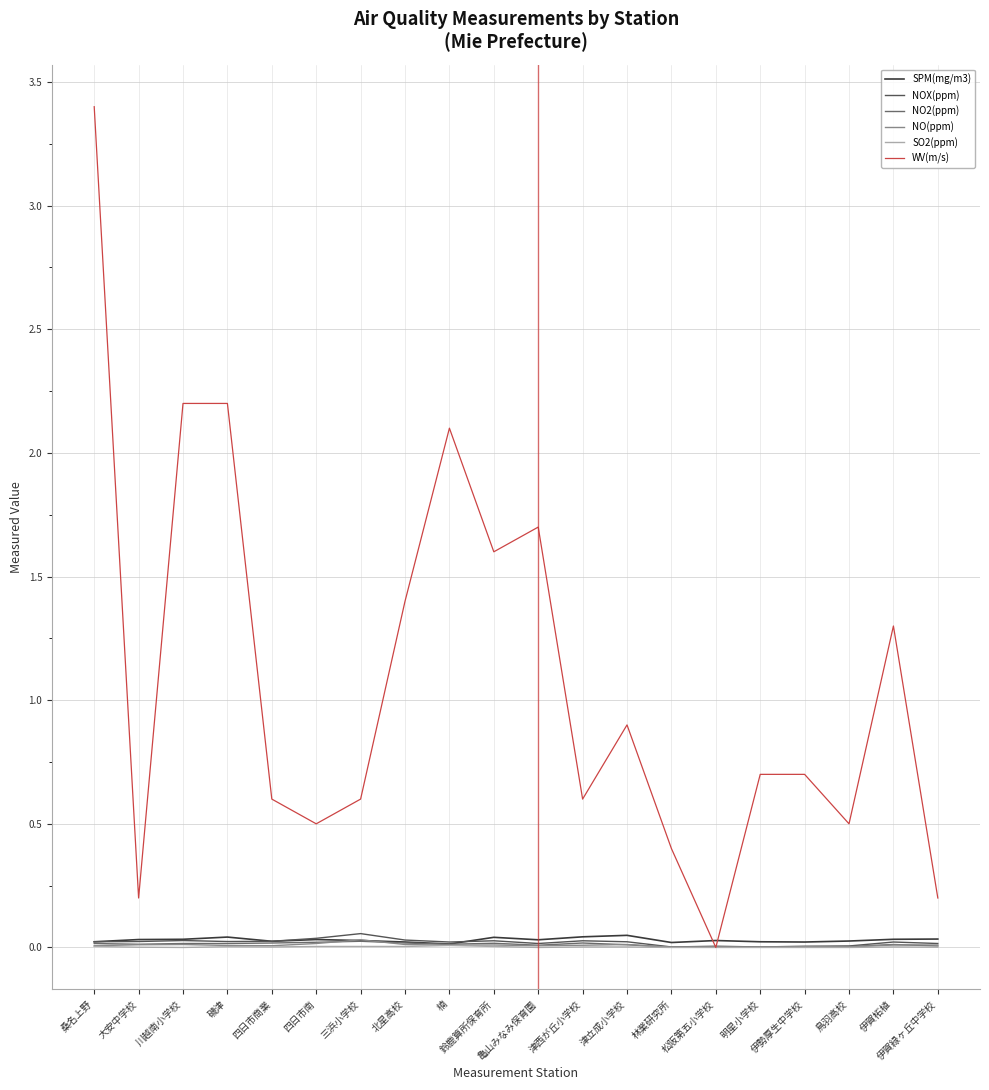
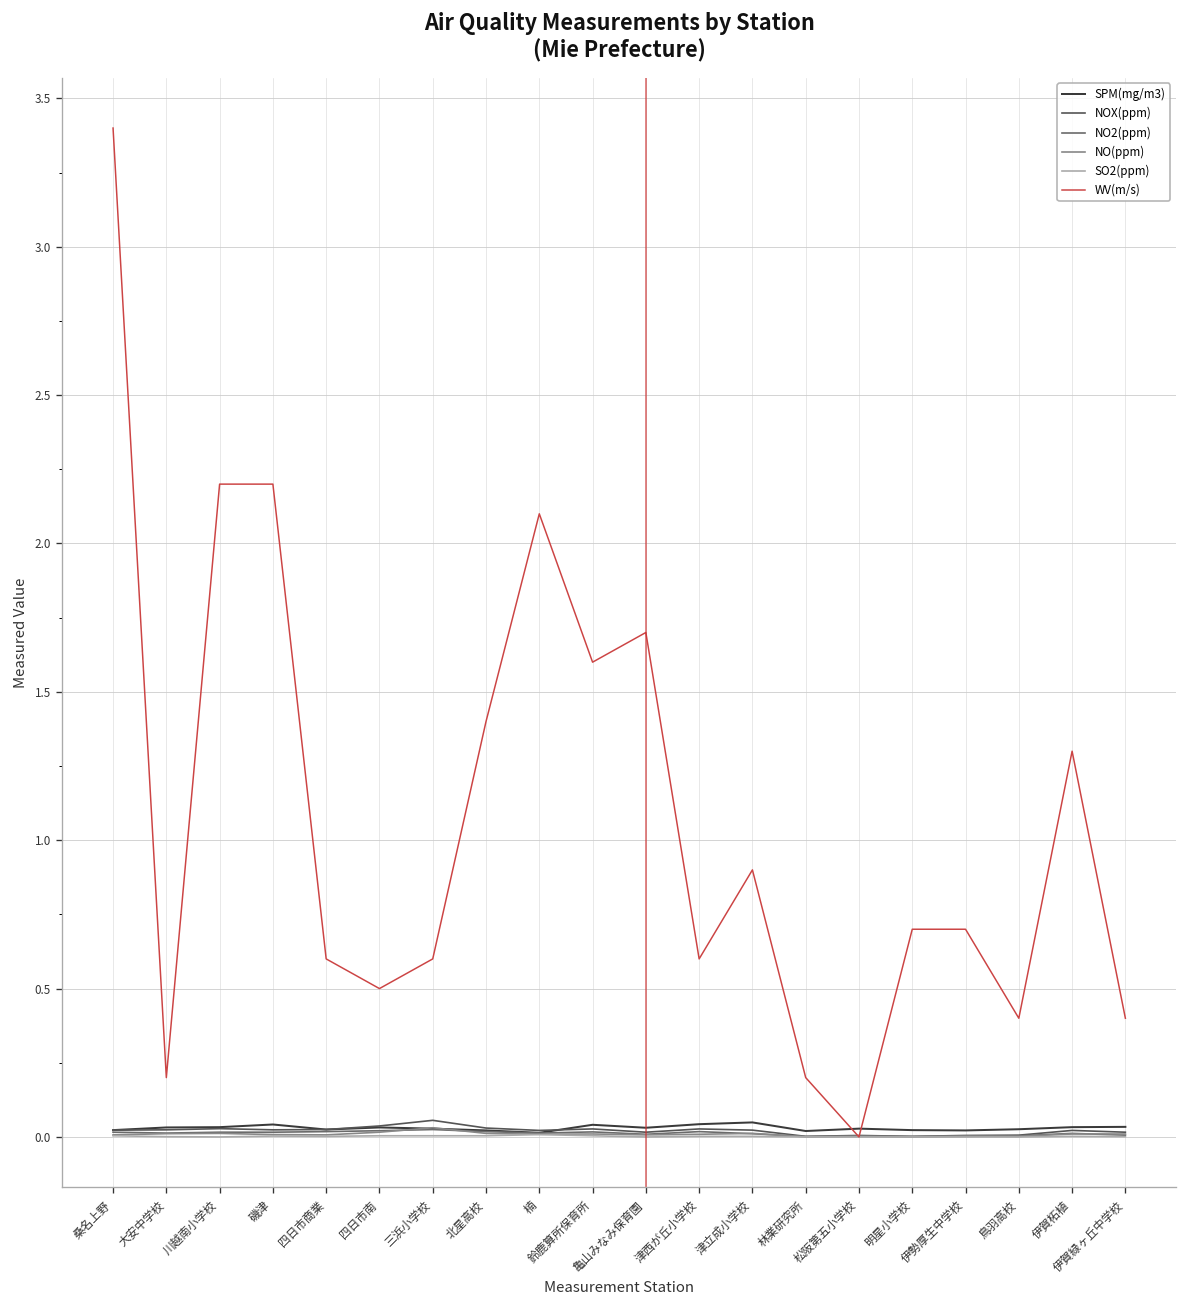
  {
    "WV(m/s)": {
      "桑名上野": 3.4,
      "大安中学校": 0.2,
      "川越南小学校": 2.2,
      "磯津": 2.2,
      "四日市商業": 0.6,
      "四日市南": 0.5,
      "三浜小学校": 0.6,
      "北星高校": 1.4,
      "楠": 2.1,
      "鈴鹿算所保育所": 1.6,
      "亀山みなみ保育園": 1.7,
      "津西が丘小学校": 0.6,
      "津立成小学校": 0.9,
-     "林業研究所": 0.4,
+     "林業研究所": 0.2,
      "明星小学校": 0.7,
      "伊勢厚生中学校": 0.7,
-     "鳥羽高校": 0.5,
+     "鳥羽高校": 0.4,
      "伊賀柘植": 1.3,
-     "伊賀緑ヶ丘中学校": 0.2
+     "伊賀緑ヶ丘中学校": 0.4
    }
  }
